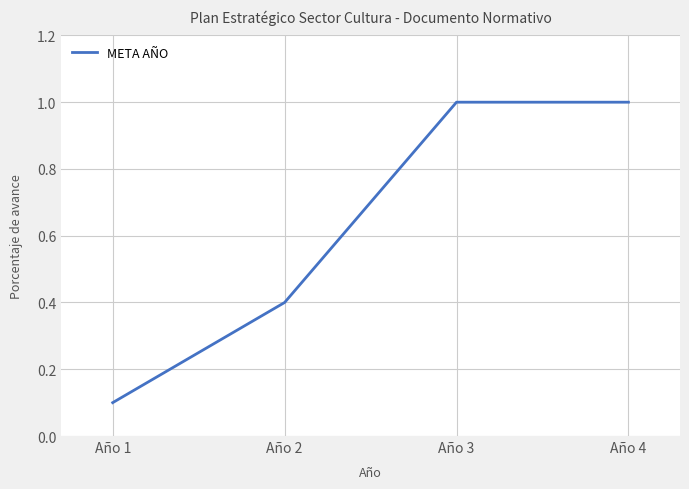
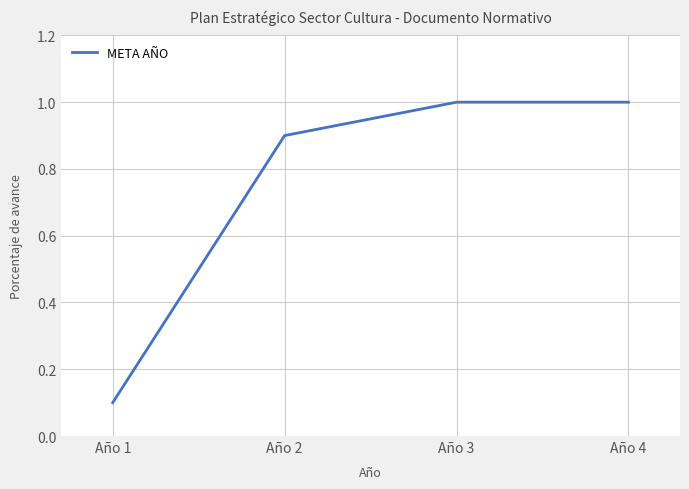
  {
    "Año 1": 0.1,
-   "Año 2": 0.4,
+   "Año 2": 0.9,
    "Año 3": 1.0,
    "Año 4": 1.0
  }
